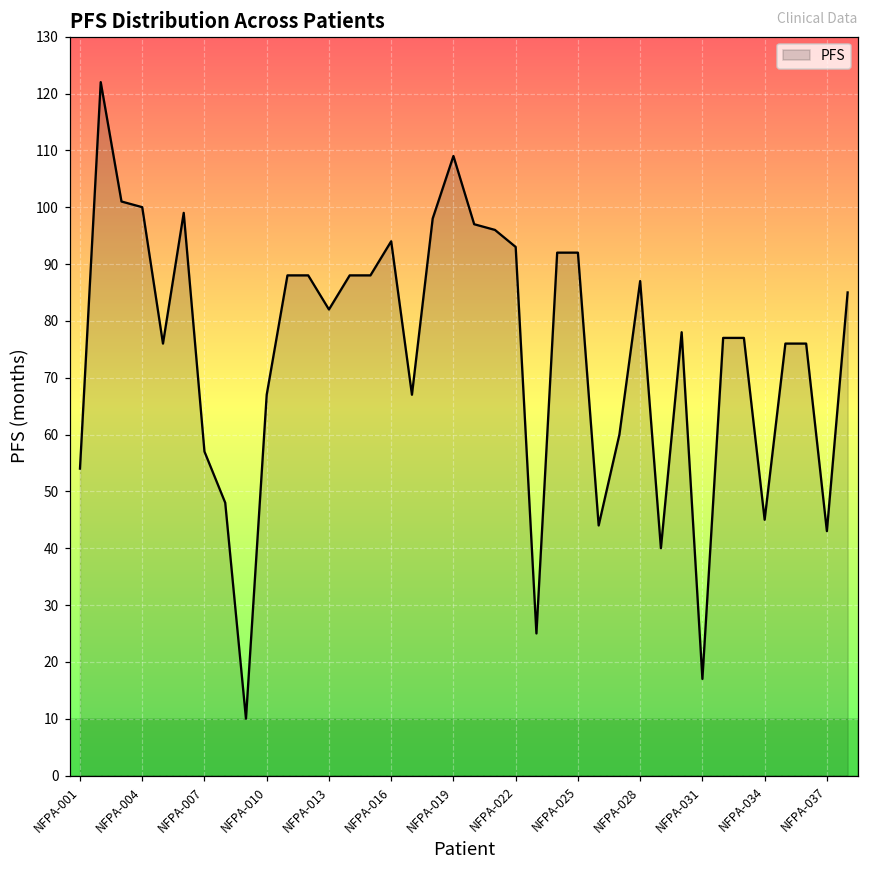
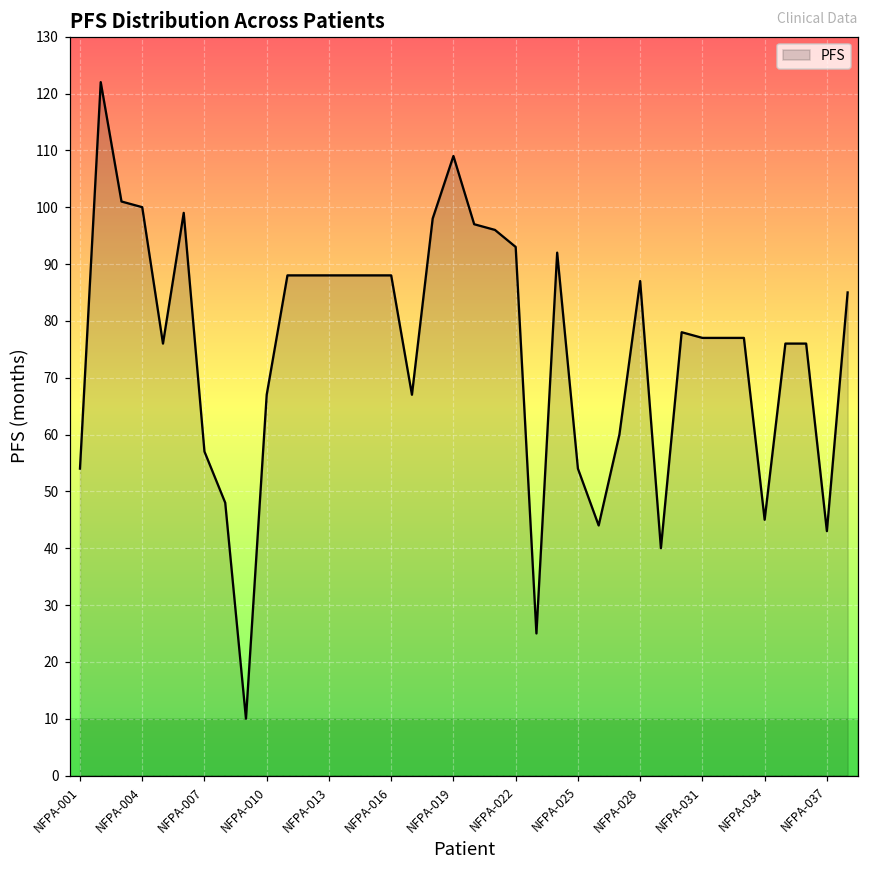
  {
    "NFPA-001": 54,
    "NFPA-004": 100,
    "NFPA-007": 57,
    "NFPA-010": 67,
-   "NFPA-013": 82,
-   "NFPA-016": 94,
+   "NFPA-013": 88,
+   "NFPA-016": 88,
    "NFPA-019": 109,
    "NFPA-022": 93,
-   "NFPA-025": 92,
+   "NFPA-025": 54,
    "NFPA-028": 87,
-   "NFPA-031": 17,
+   "NFPA-031": 77,
    "NFPA-034": 45,
    "NFPA-037": 43
  }
